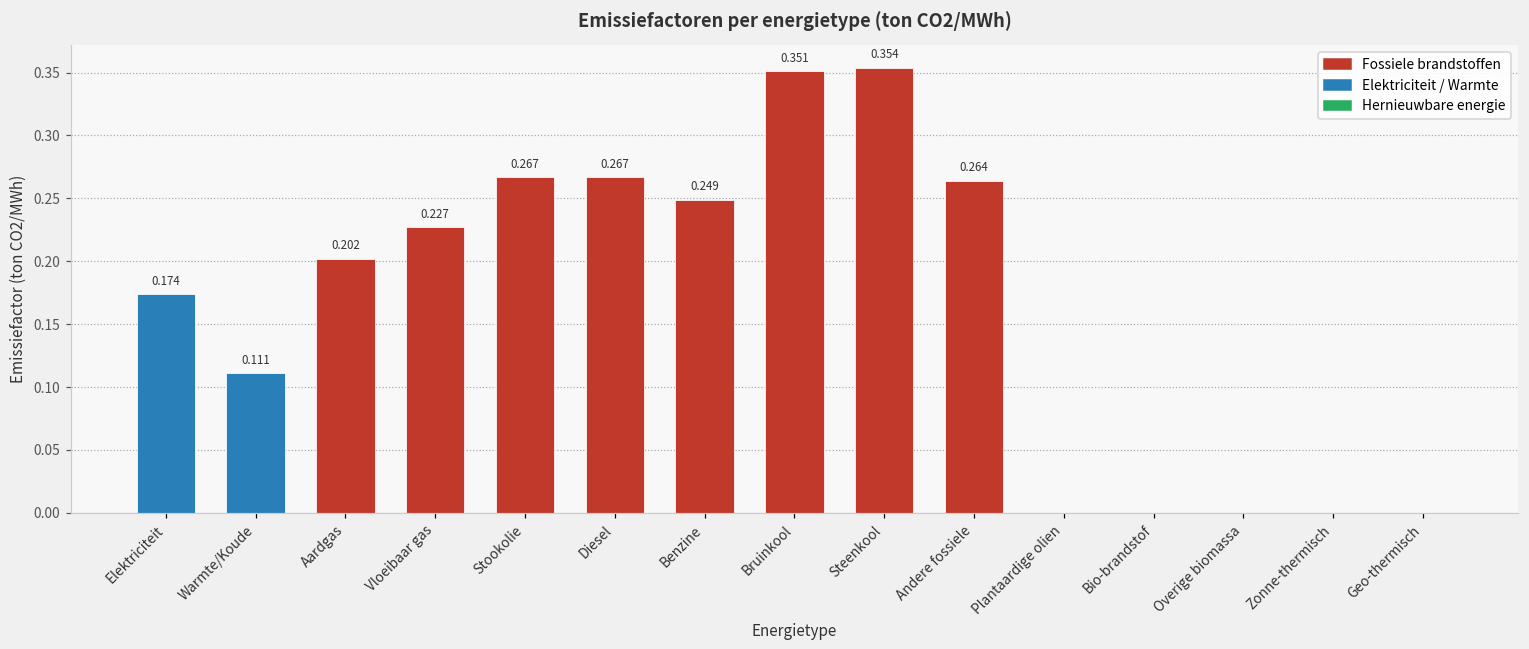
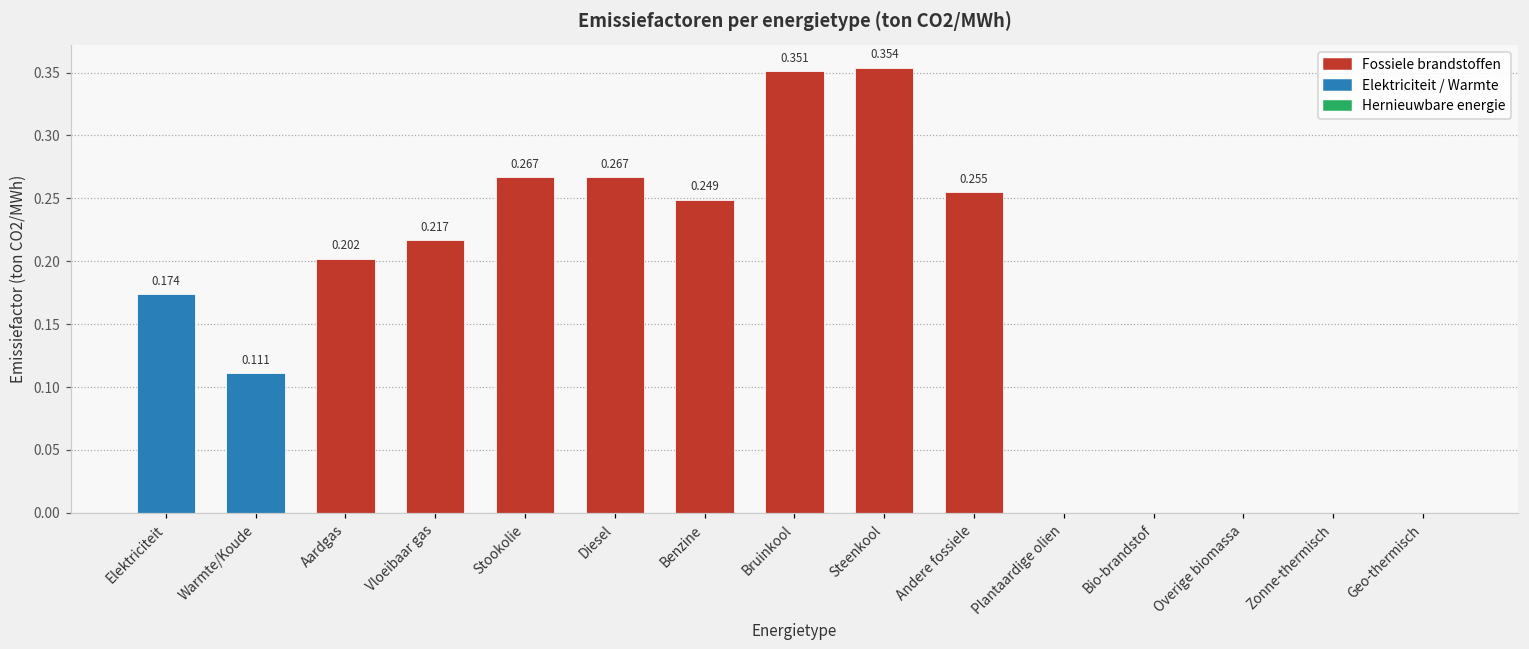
  {
    "Elektriciteit": 0.174,
    "Warmte/Koude": 0.111,
    "Aardgas": 0.202,
-   "Vloeibaar gas": 0.227,
+   "Vloeibaar gas": 0.217,
    "Stookolie": 0.267,
    "Diesel": 0.267,
    "Benzine": 0.249,
    "Bruinkool": 0.351,
    "Steenkool": 0.354,
-   "Andere fossiele": 0.264
+   "Andere fossiele": 0.255
  }
